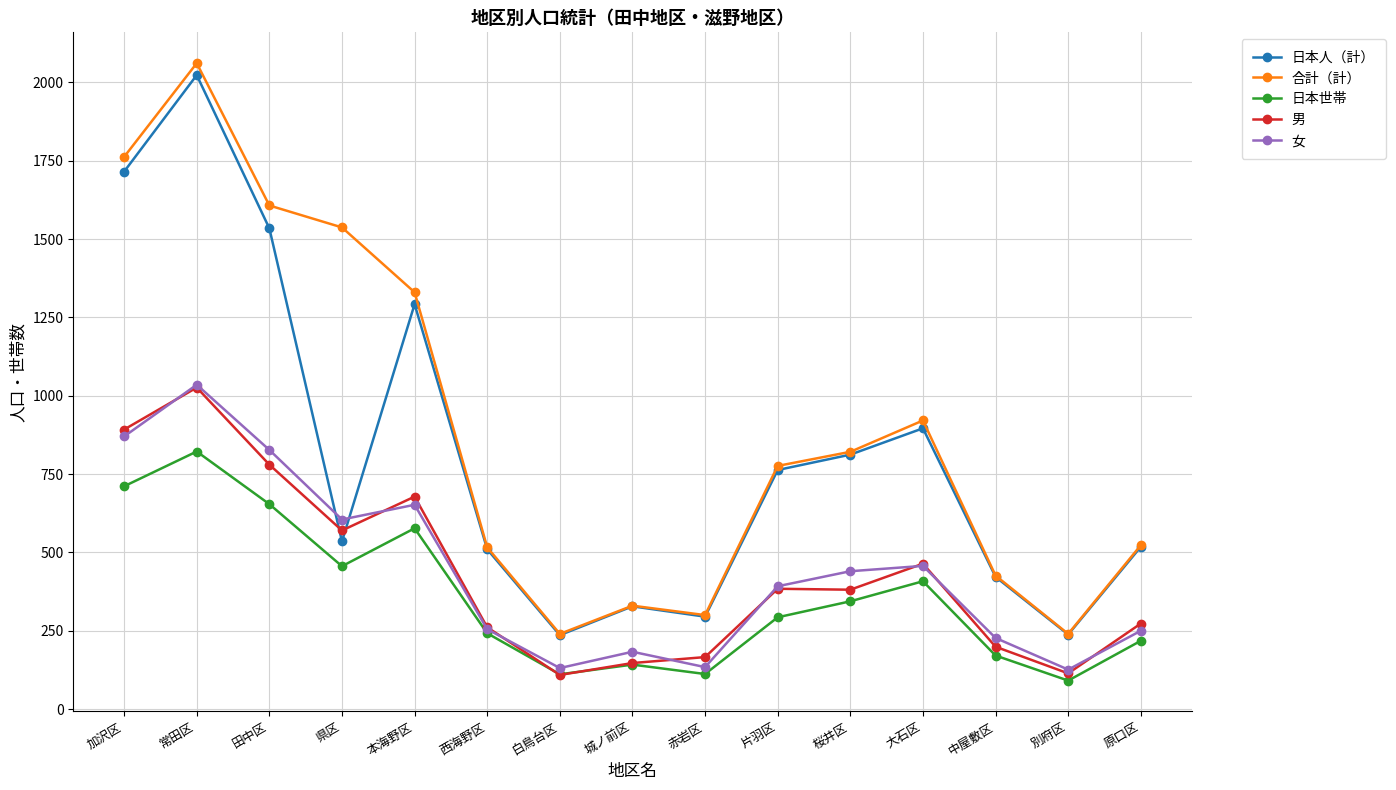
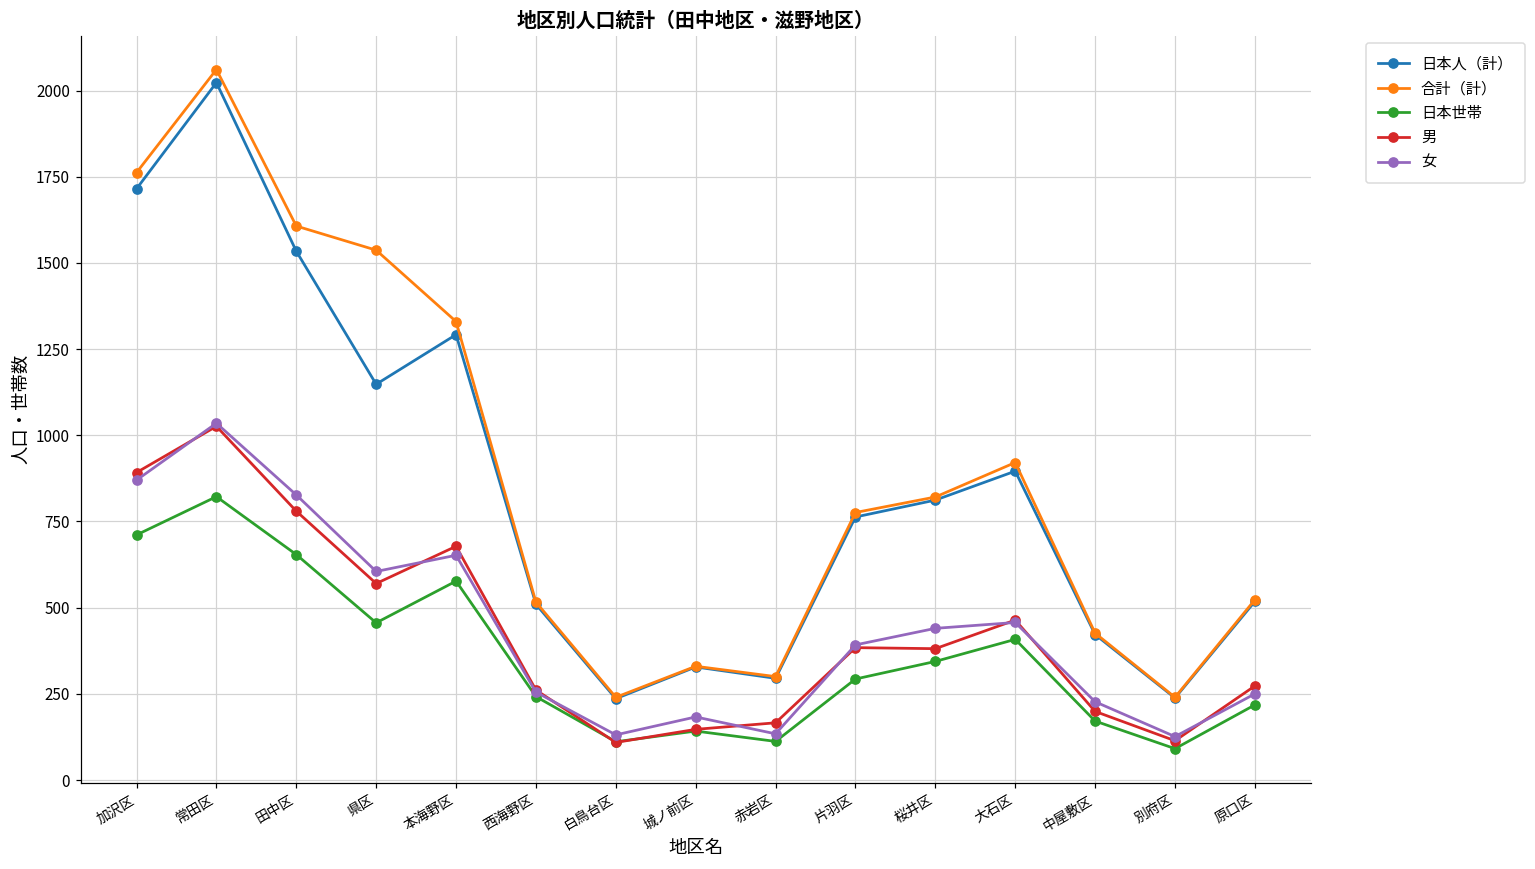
  {
    "日本人（計）": {
      "加沢区": 1720,
      "常田区": 2020,
      "田中区": 1530,
-     "県区": 540,
+     "県区": 1150,
      "本海野区": 1290,
      "片羽区": 760,
      "桜井区": 810,
      "大石区": 900
    },
    "合計（計）": {
      "加沢区": 1760,
      "常田区": 2060,
      "田中区": 1610,
      "県区": 1540,
      "本海野区": 1330,
      "片羽区": 780,
      "桜井区": 820,
      "大石区": 920
    },
    "日本世帯": {
      "加沢区": 710,
      "常田区": 820,
      "田中区": 650,
      "県区": 460,
      "本海野区": 580,
      "西海野区": 240,
      "赤岩区": 110,
      "片羽区": 290,
      "桜井区": 340,
      "大石区": 410,
      "中屋敷区": 170,
      "別府区": 90,
      "原口区": 220
    },
    "男": {
      "加沢区": 890,
      "常田区": 1030,
      "田中区": 780,
      "県区": 570,
      "本海野区": 680,
      "赤岩区": 170,
      "桜井区": 380,
      "中屋敷区": 200,
      "別府区": 110,
      "原口区": 270
    },
    "女": {
      "加沢区": 870,
      "常田区": 1040,
      "田中区": 830,
      "県区": 610,
      "本海野区": 650,
      "白鳥台区": 130,
      "城ノ前区": 180,
      "赤岩区": 130,
      "桜井区": 440,
      "中屋敷区": 230,
      "別府区": 130,
      "原口区": 250
    }
  }
